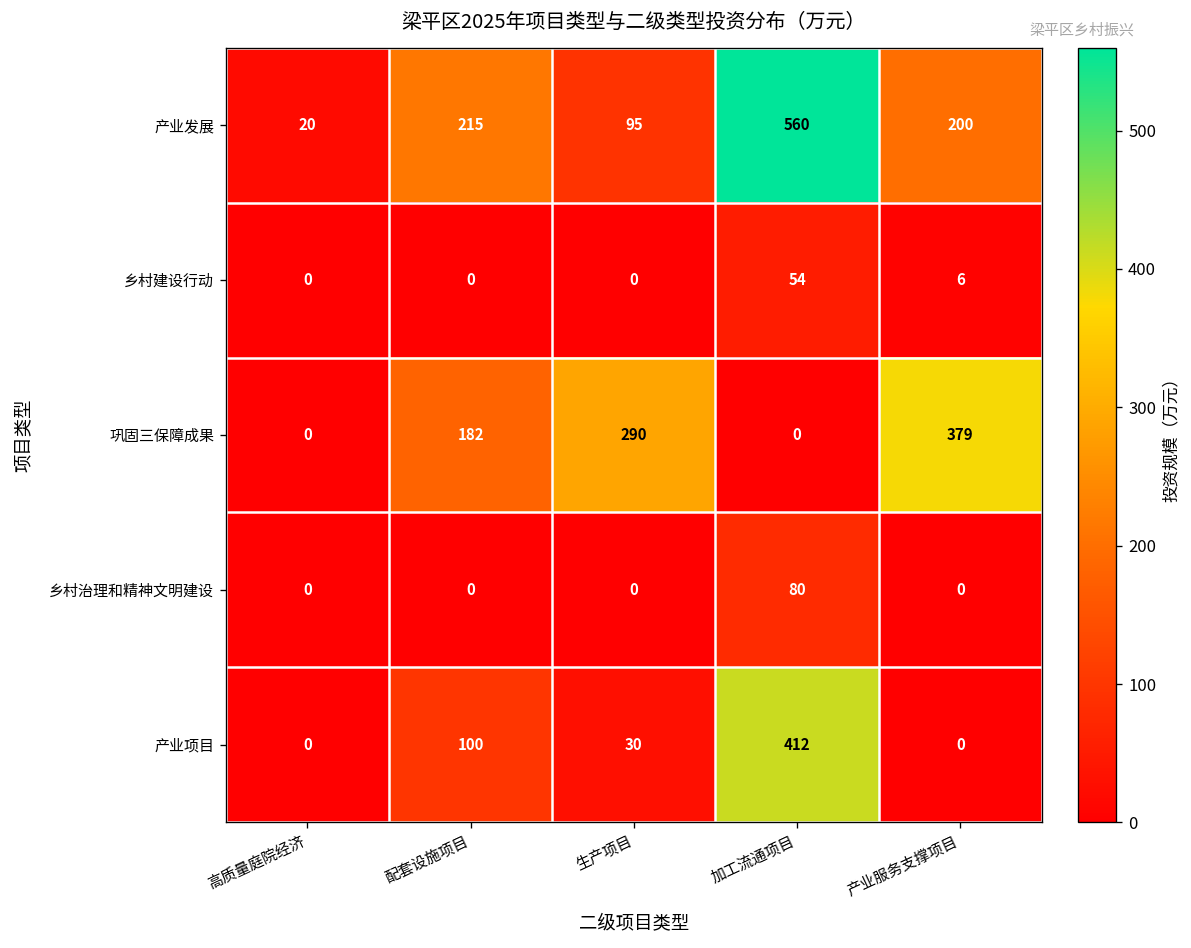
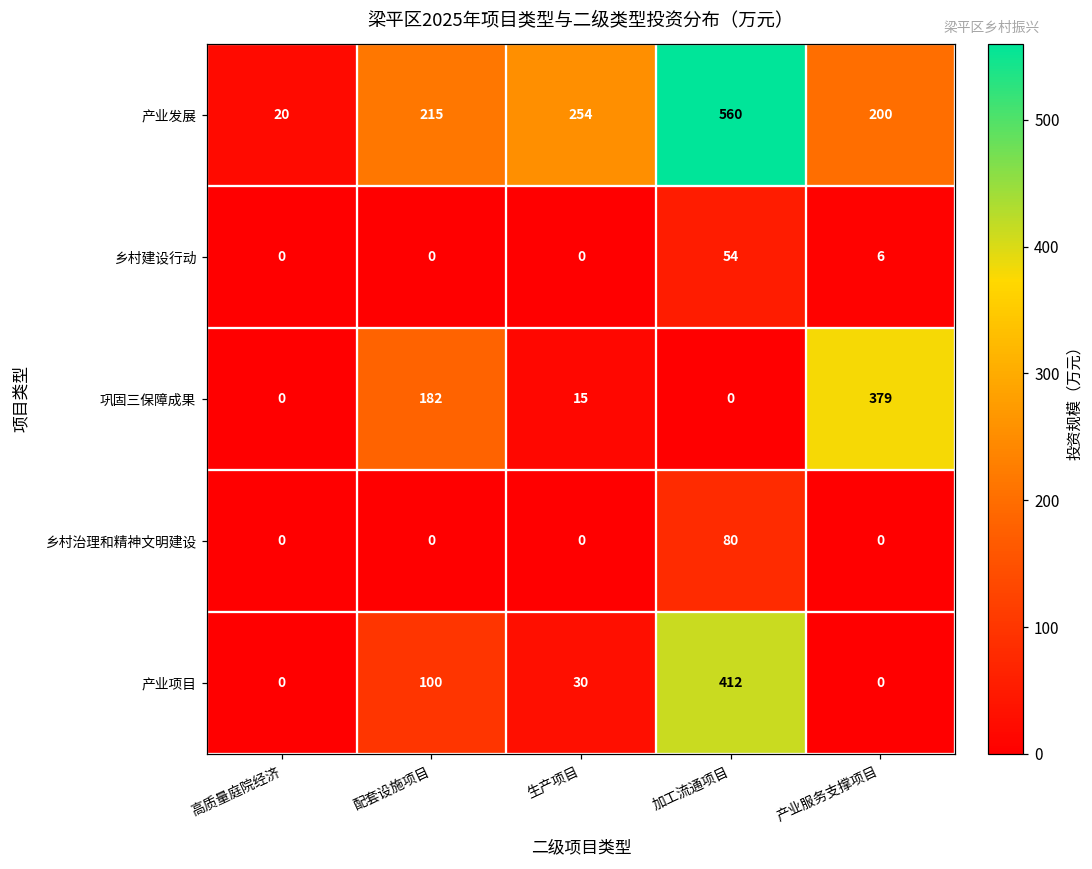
  {
    "产业发展": {
      "高质量庭院经济": 20,
      "配套设施项目": 215,
-     "生产项目": 95,
+     "生产项目": 254,
      "加工流通项目": 560,
      "产业服务支撑项目": 200
    },
    "乡村建设行动": {
      "高质量庭院经济": 0,
      "配套设施项目": 0,
      "生产项目": 0,
      "加工流通项目": 54,
      "产业服务支撑项目": 6
    },
    "巩固三保障成果": {
      "高质量庭院经济": 0,
      "配套设施项目": 182,
-     "生产项目": 290,
+     "生产项目": 15,
      "加工流通项目": 0,
      "产业服务支撑项目": 379
    },
    "乡村治理和精神文明建设": {
      "高质量庭院经济": 0,
      "配套设施项目": 0,
      "生产项目": 0,
      "加工流通项目": 80,
      "产业服务支撑项目": 0
    },
    "产业项目": {
      "高质量庭院经济": 0,
      "配套设施项目": 100,
      "生产项目": 30,
      "加工流通项目": 412,
      "产业服务支撑项目": 0
    }
  }
